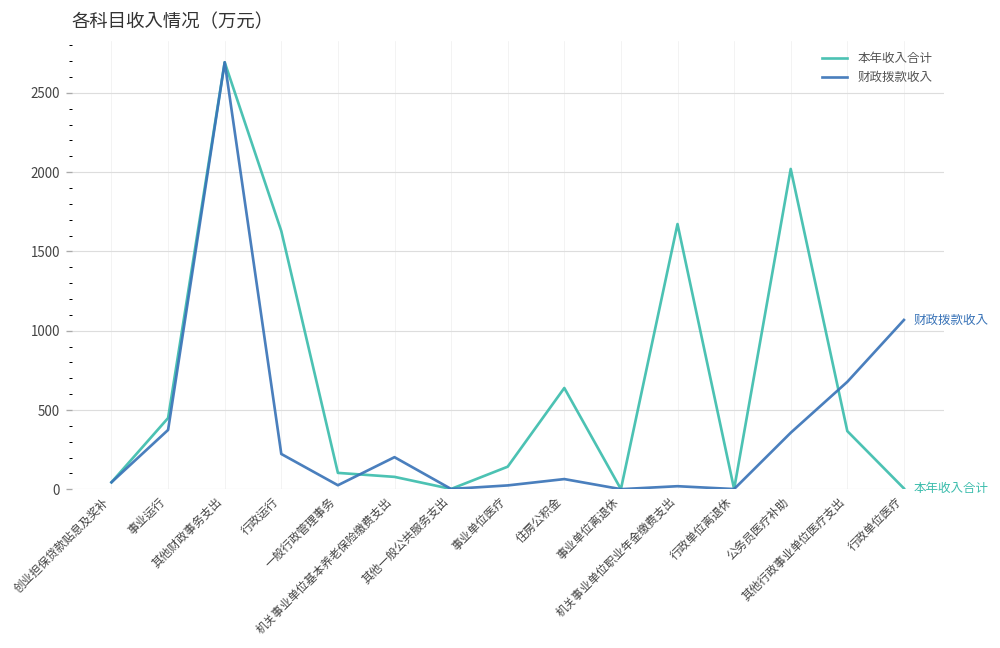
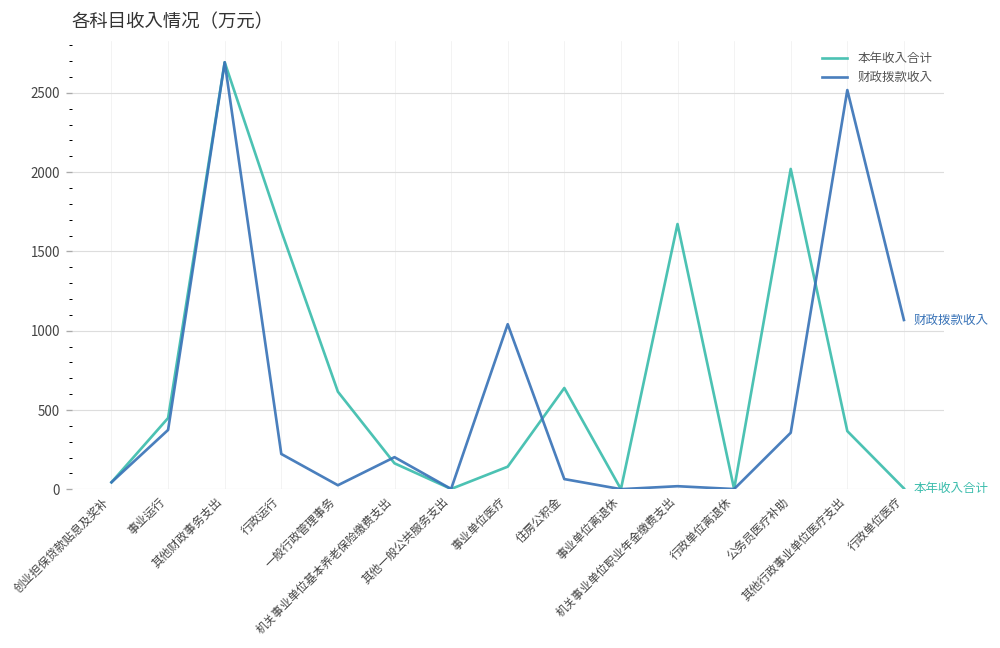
  {
    "本年收入合计": {
      "事业运行": 450,
      "行政运行": 1630,
-     "一般行政管理事务": 100,
-     "机关事业单位基本养老保险缴费支出": 80,
+     "一般行政管理事务": 620,
+     "机关事业单位基本养老保险缴费支出": 160,
      "事业单位医疗": 140,
      "住房公积金": 640,
      "机关事业单位职业年金缴费支出": 1670,
      "公务员医疗补助": 2020,
      "其他行政事业单位医疗支出": 370,
      "行政单位医疗": 10
    },
    "财政拨款收入": {
      "事业运行": 370,
      "行政运行": 220,
      "一般行政管理事务": 30,
      "机关事业单位基本养老保险缴费支出": 200,
-     "事业单位医疗": 20,
+     "事业单位医疗": 1040,
      "住房公积金": 60,
      "机关事业单位职业年金缴费支出": 20,
      "公务员医疗补助": 360,
-     "其他行政事业单位医疗支出": 680,
+     "其他行政事业单位医疗支出": 2520,
      "行政单位医疗": 1070
    }
  }
